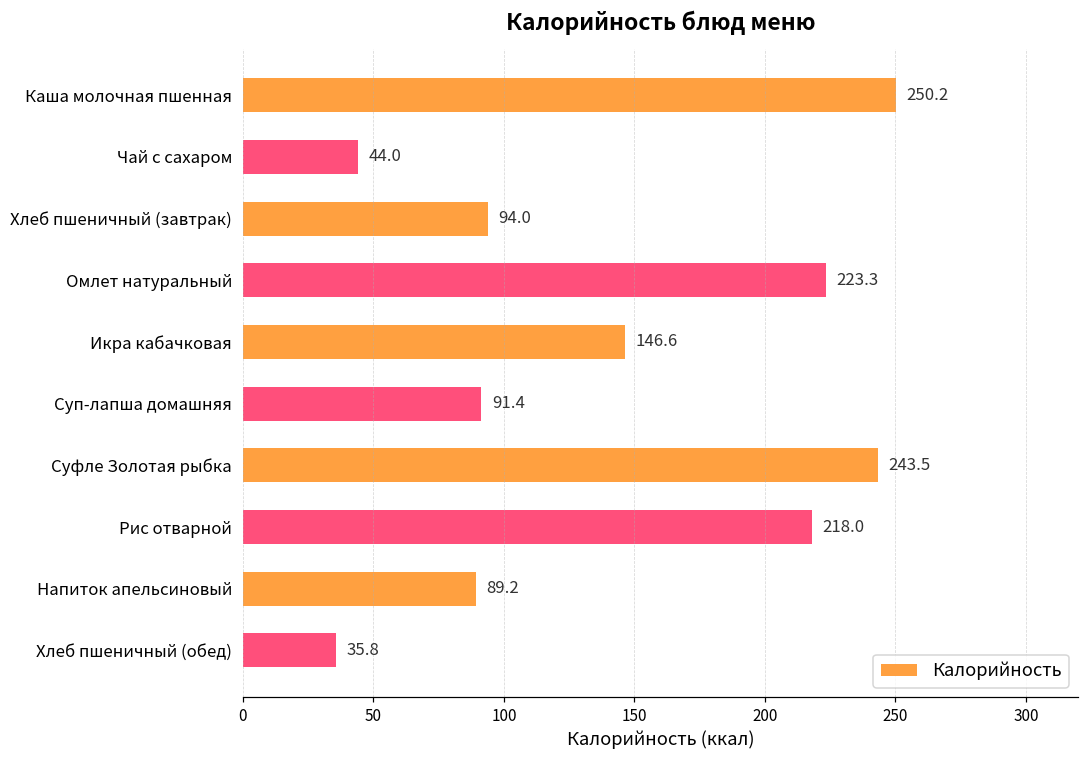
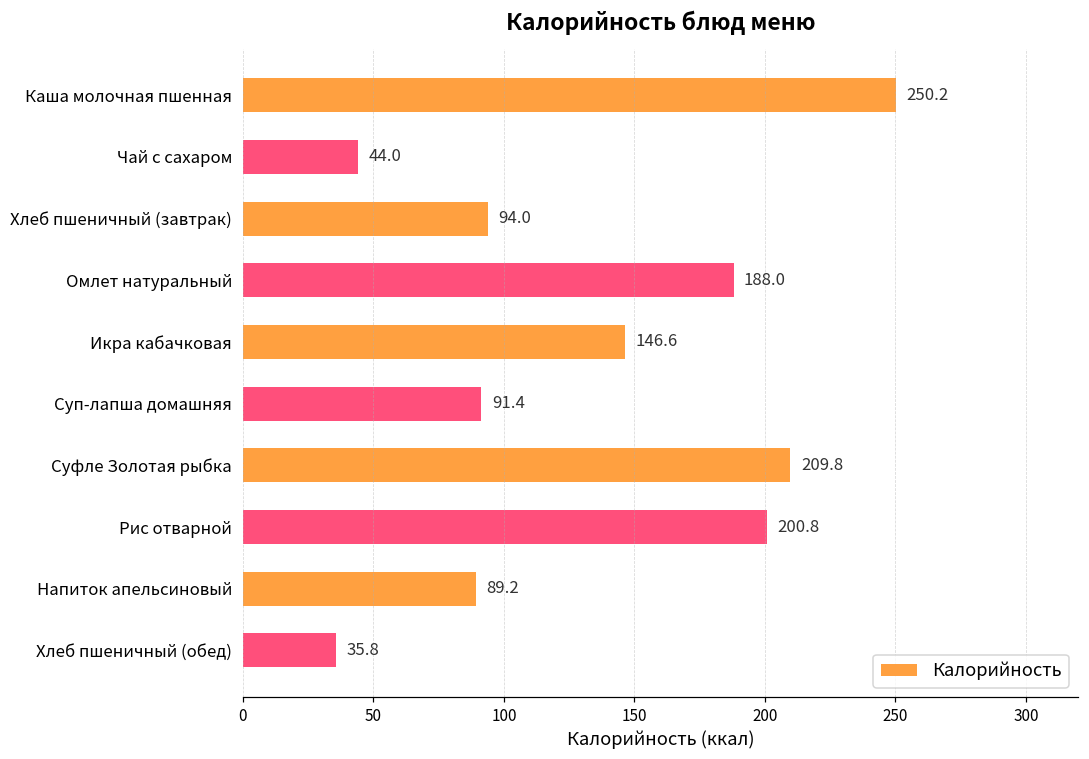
  {
    "Каша молочная пшенная": 250.2,
    "Чай с сахаром": 44.0,
    "Хлеб пшеничный (завтрак)": 94.0,
-   "Омлет натуральный": 223.3,
+   "Омлет натуральный": 188.0,
    "Икра кабачковая": 146.6,
    "Суп-лапша домашняя": 91.4,
-   "Суфле Золотая рыбка": 243.5,
-   "Рис отварной": 218.0,
+   "Суфле Золотая рыбка": 209.8,
+   "Рис отварной": 200.8,
    "Напиток апельсиновый": 89.2,
    "Хлеб пшеничный (обед)": 35.8
  }
